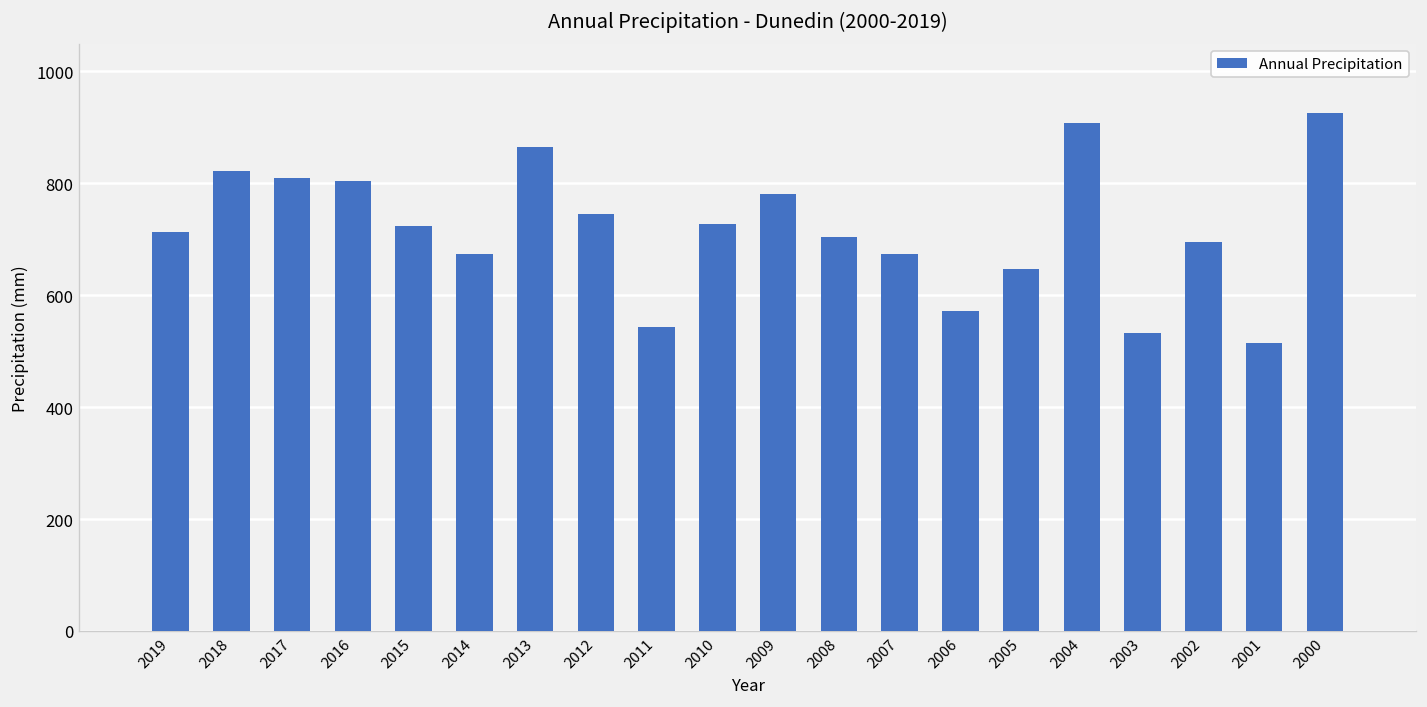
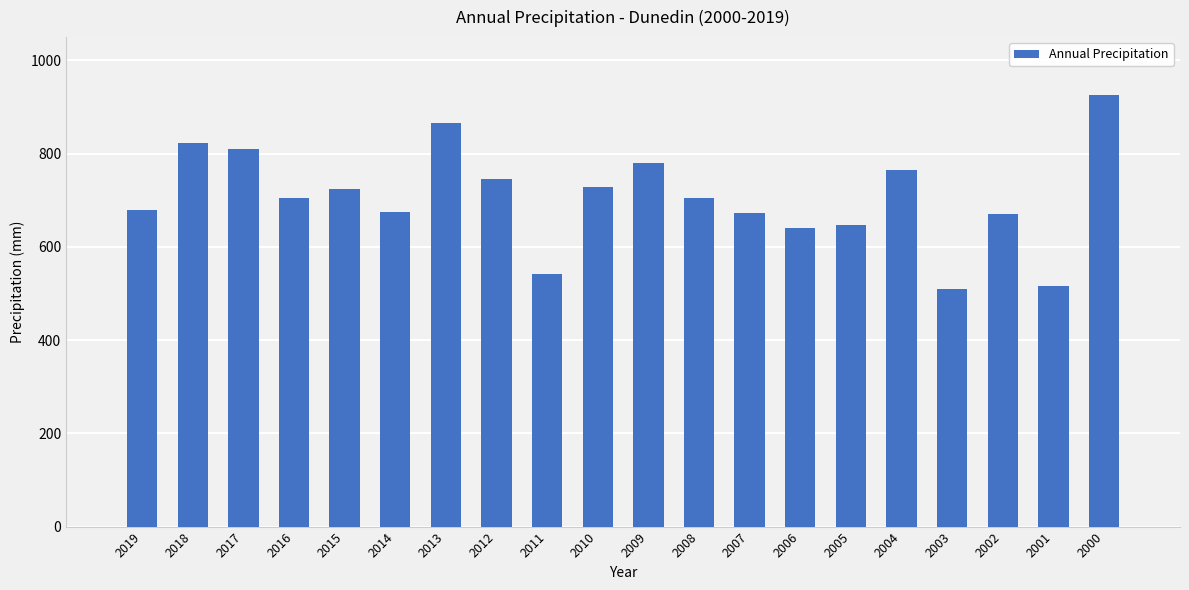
  {
-   "2019": 710,
+   "2019": 680,
    "2018": 820,
    "2017": 810,
-   "2016": 800,
+   "2016": 700,
    "2015": 720,
    "2014": 670,
    "2013": 860,
    "2012": 740,
    "2011": 540,
    "2010": 730,
    "2009": 780,
    "2008": 700,
    "2007": 670,
-   "2006": 570,
+   "2006": 640,
    "2005": 650,
-   "2004": 910,
-   "2003": 530,
-   "2002": 700,
+   "2004": 770,
+   "2003": 510,
+   "2002": 670,
    "2001": 520,
    "2000": 930
  }
